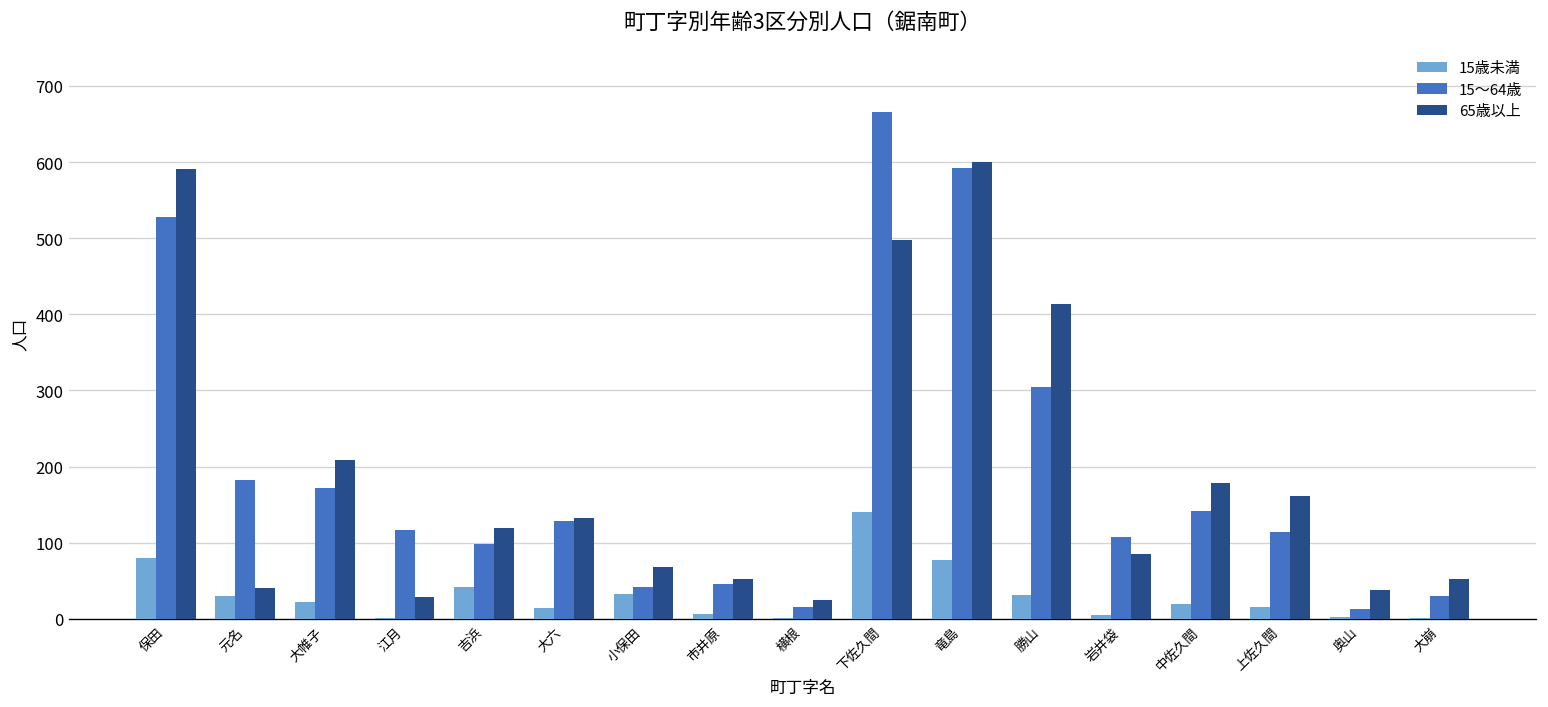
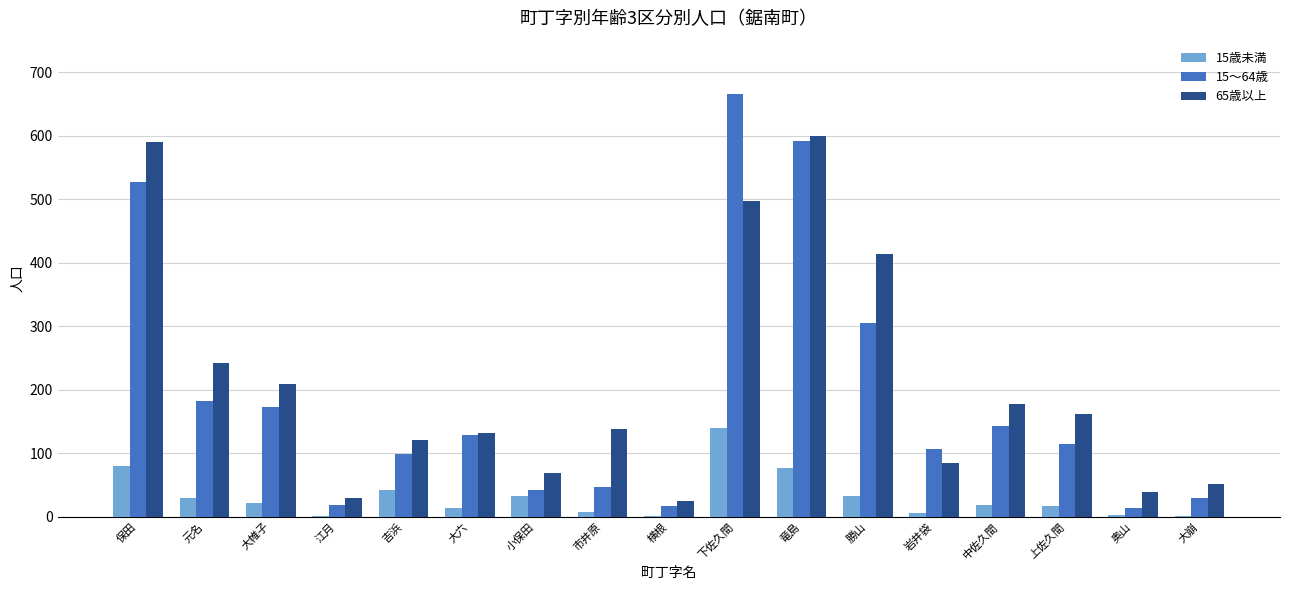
  {
    "15歳未満": {
      "保田": 80,
      "元名": 30,
      "大帷子": 20,
      "吉浜": 40,
      "大六": 10,
      "小保田": 30,
      "市井原": 10,
      "下佐久間": 140,
      "竜島": 80,
      "勝山": 30,
      "岩井袋": 10,
      "中佐久間": 20,
      "上佐久間": 20
    },
    "15～64歳": {
      "保田": 530,
      "元名": 180,
      "大帷子": 170,
-     "江月": 120,
+     "江月": 20,
      "吉浜": 100,
      "大六": 130,
      "小保田": 40,
      "市井原": 50,
      "横根": 20,
      "下佐久間": 670,
      "竜島": 590,
      "勝山": 310,
      "岩井袋": 110,
      "中佐久間": 140,
      "上佐久間": 110,
      "奥山": 10,
      "大崩": 30
    },
    "65歳以上": {
      "保田": 590,
-     "元名": 40,
+     "元名": 240,
      "大帷子": 210,
      "江月": 30,
      "吉浜": 120,
      "大六": 130,
      "小保田": 70,
-     "市井原": 50,
+     "市井原": 140,
      "横根": 30,
      "下佐久間": 500,
      "竜島": 600,
      "勝山": 410,
      "岩井袋": 90,
      "中佐久間": 180,
      "上佐久間": 160,
      "奥山": 40,
      "大崩": 50
    }
  }
